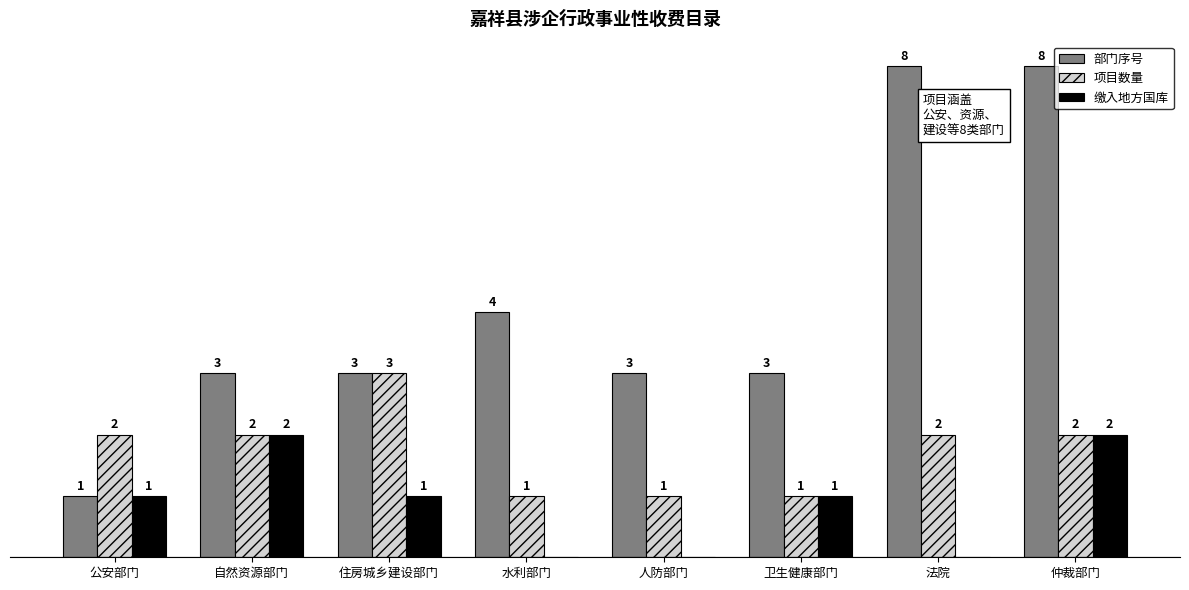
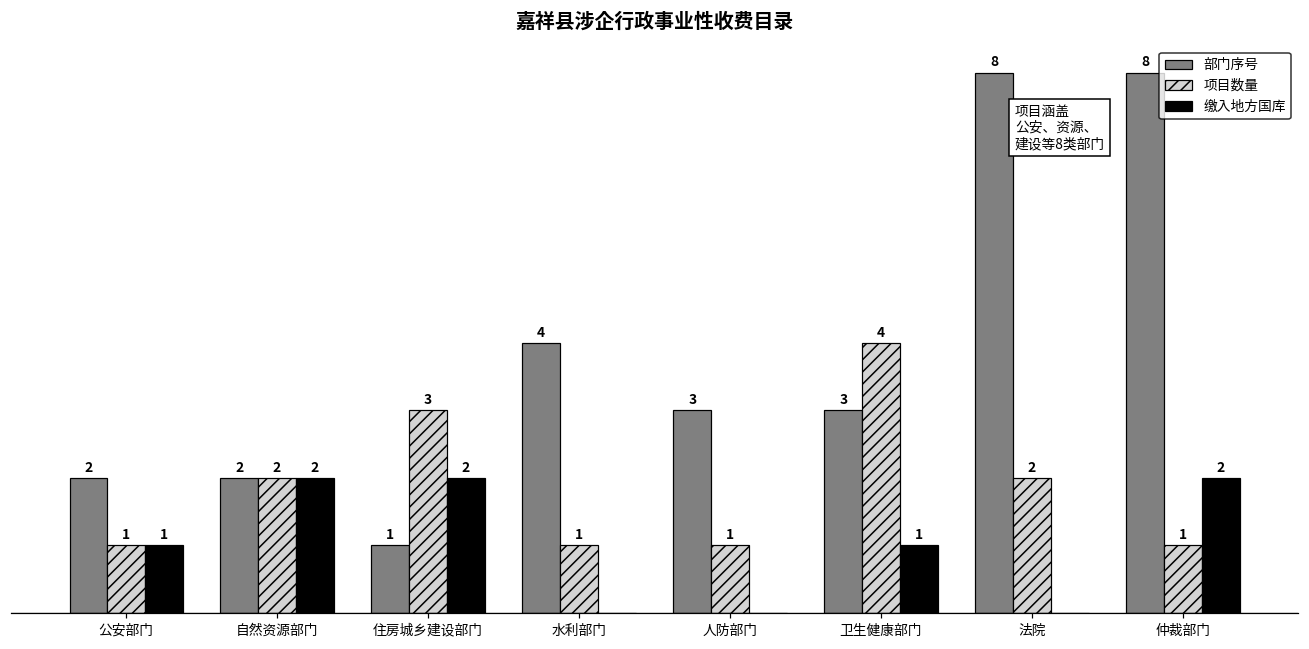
  {
    "部门序号": {
-     "公安部门": 1,
-     "自然资源部门": 3,
-     "住房城乡建设部门": 3,
+     "公安部门": 2,
+     "自然资源部门": 2,
+     "住房城乡建设部门": 1,
      "水利部门": 4,
      "人防部门": 3,
      "卫生健康部门": 3,
      "法院": 8,
      "仲裁部门": 8
    },
    "项目数量": {
-     "公安部门": 2,
+     "公安部门": 1,
      "自然资源部门": 2,
      "住房城乡建设部门": 3,
      "水利部门": 1,
      "人防部门": 1,
-     "卫生健康部门": 1,
+     "卫生健康部门": 4,
      "法院": 2,
-     "仲裁部门": 2
+     "仲裁部门": 1
    },
    "缴入地方国库": {
      "公安部门": 1,
      "自然资源部门": 2,
-     "住房城乡建设部门": 1,
+     "住房城乡建设部门": 2,
      "卫生健康部门": 1,
      "仲裁部门": 2
    }
  }
